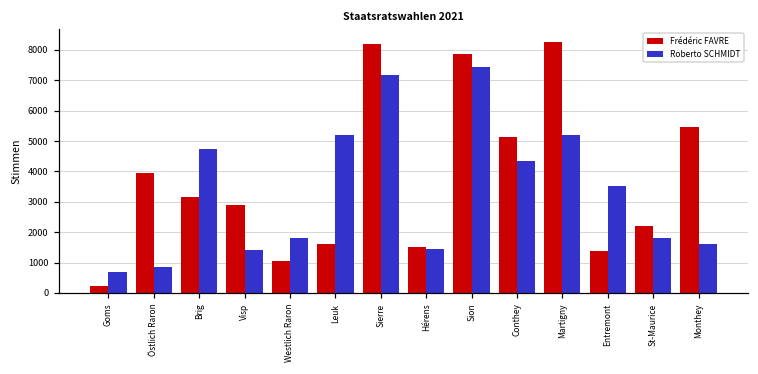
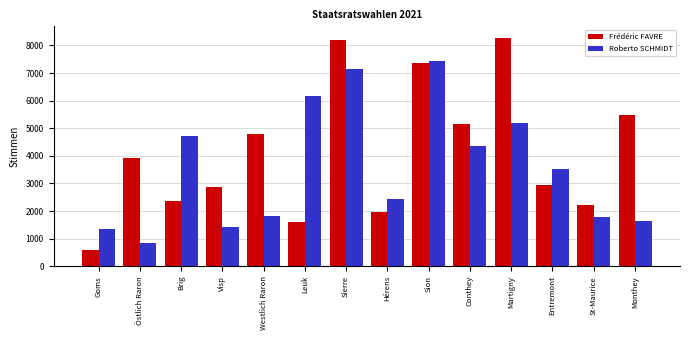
  {
    "Frédéric FAVRE": {
-     "Goms": 200,
+     "Goms": 600,
      "Östlich Raron": 3900,
-     "Brig": 3200,
+     "Brig": 2400,
      "Visp": 2900,
-     "Westlich Raron": 1000,
+     "Westlich Raron": 4800,
      "Leuk": 1600,
      "Sierre": 8200,
-     "Hérens": 1500,
-     "Sion": 7900,
+     "Hérens": 2000,
+     "Sion": 7400,
      "Conthey": 5100,
      "Martigny": 8300,
-     "Entremont": 1400,
+     "Entremont": 2900,
      "St-Maurice": 2200,
      "Monthey": 5500
    },
    "Roberto SCHMIDT": {
-     "Goms": 700,
+     "Goms": 1400,
      "Östlich Raron": 800,
      "Brig": 4700,
      "Visp": 1400,
      "Westlich Raron": 1800,
-     "Leuk": 5200,
+     "Leuk": 6200,
      "Sierre": 7200,
-     "Hérens": 1500,
+     "Hérens": 2400,
      "Sion": 7500,
      "Conthey": 4300,
      "Martigny": 5200,
      "Entremont": 3500,
      "St-Maurice": 1800,
      "Monthey": 1600
    }
  }
